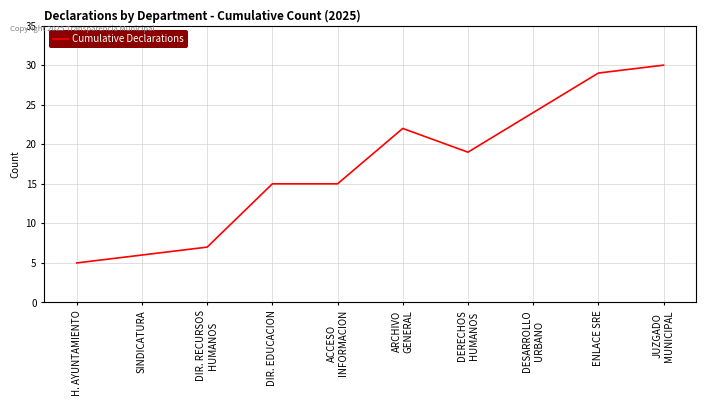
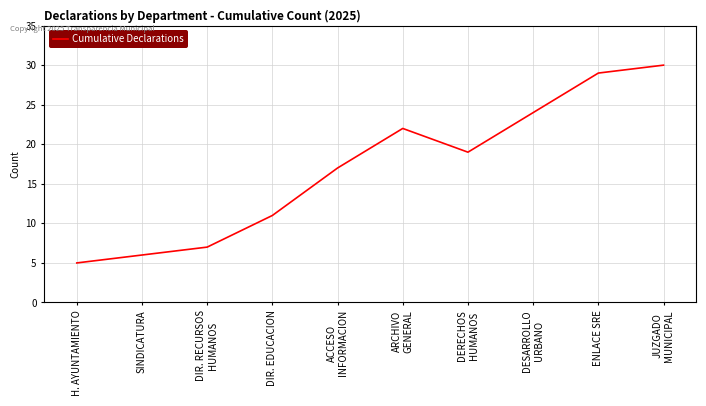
  {
    "H. AYUNTAMIENTO": 5,
    "SINDICATURA": 6,
    "DIR. RECURSOS HUMANOS": 7,
-   "DIR. EDUCACION": 15,
-   "ACCESO INFORMACION": 15,
+   "DIR. EDUCACION": 11,
+   "ACCESO INFORMACION": 17,
    "ARCHIVO GENERAL": 22,
    "DERECHOS HUMANOS": 19,
    "DESARROLLO URBANO": 24,
    "ENLACE SRE": 29,
    "JUZGADO MUNICIPAL": 30
  }
